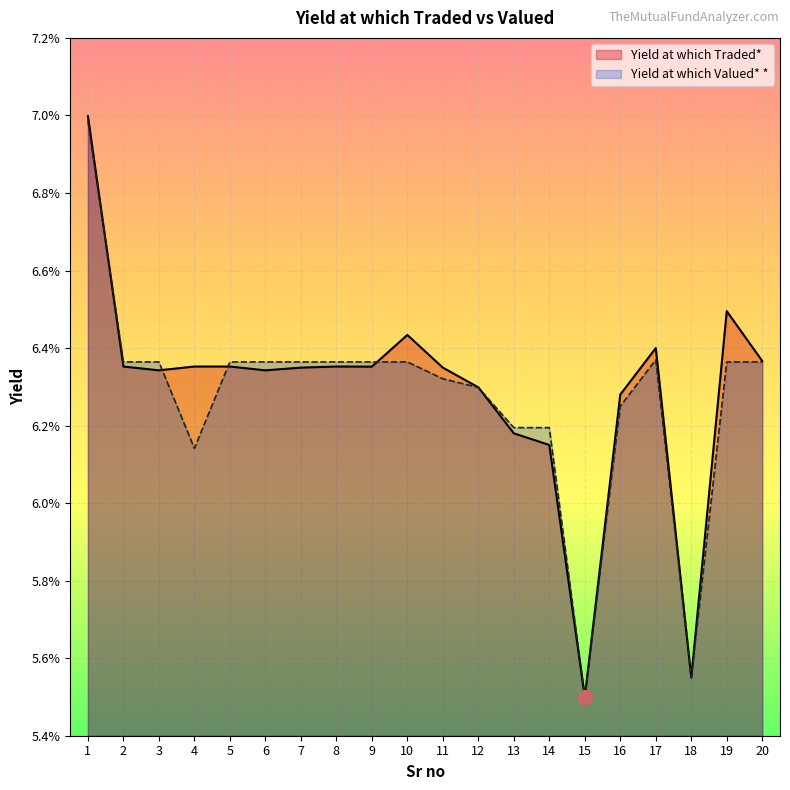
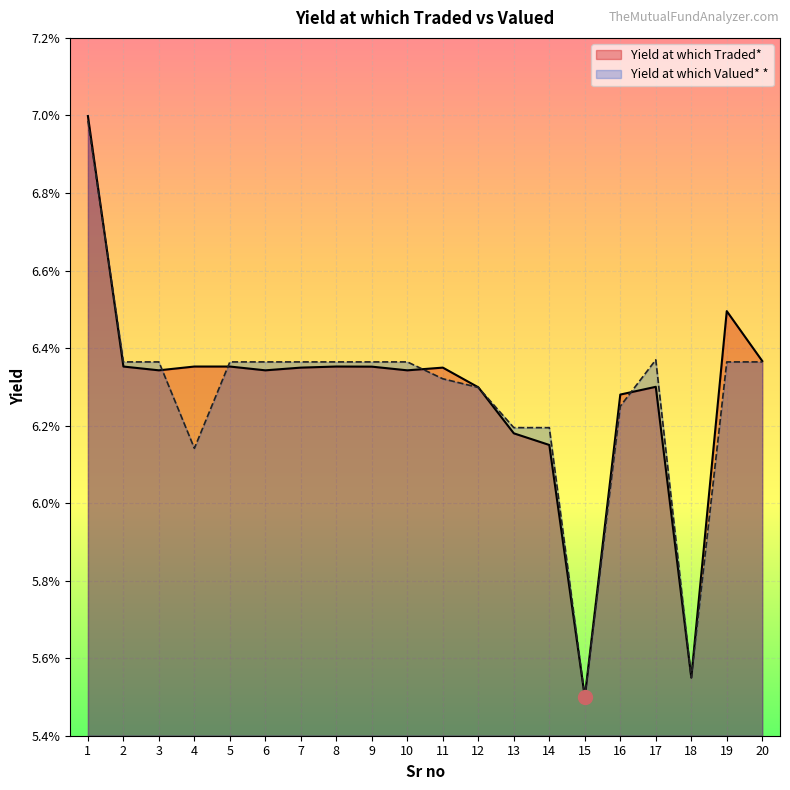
  {
    "Yield at which Traded*": {
      "1": "7.00%",
      "2": "6.35%",
      "3": "6.34%",
      "4": "6.35%",
      "5": "6.35%",
      "6": "6.34%",
      "7": "6.35%",
      "8": "6.35%",
      "9": "6.35%",
-     "10": "6.43%",
+     "10": "6.34%",
      "11": "6.35%",
      "13": "6.18%",
      "14": "6.15%",
      "16": "6.28%",
-     "17": "6.40%",
+     "17": "6.30%",
      "19": "6.50%"
    },
    "Yield at which Valued* *": {
      "1": "6.99%",
      "2": "6.36%",
      "3": "6.36%",
      "4": "6.14%",
      "5": "6.36%",
      "6": "6.36%",
      "7": "6.36%",
      "8": "6.36%",
      "9": "6.36%",
      "10": "6.36%",
      "11": "6.32%",
      "13": "6.19%",
      "14": "6.19%",
      "16": "6.25%",
      "17": "6.37%",
      "19": "6.36%"
    }
  }
